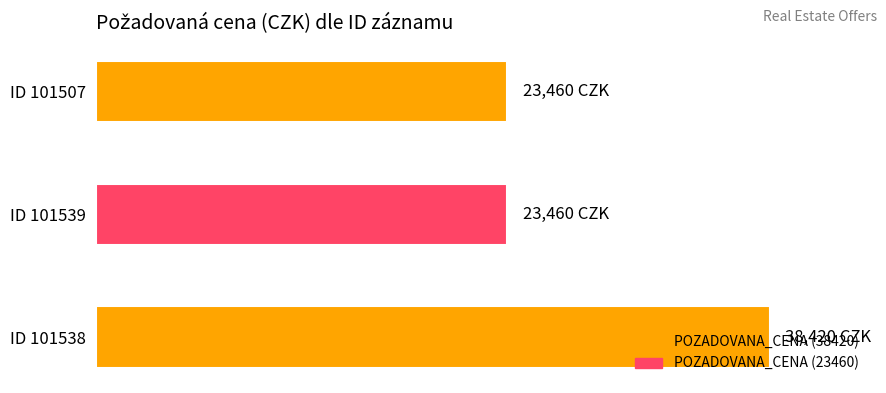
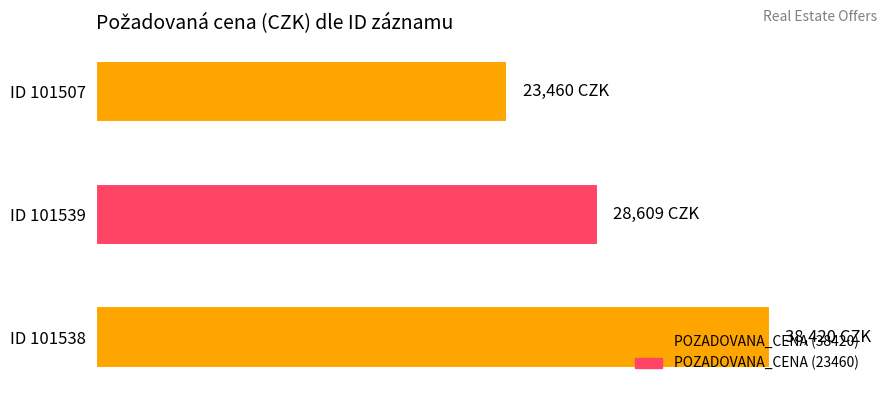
  {
    "ID 101507": "23,460",
-   "ID 101539": "23,460",
+   "ID 101539": "28,609",
    "ID 101538": "38,420"
  }
